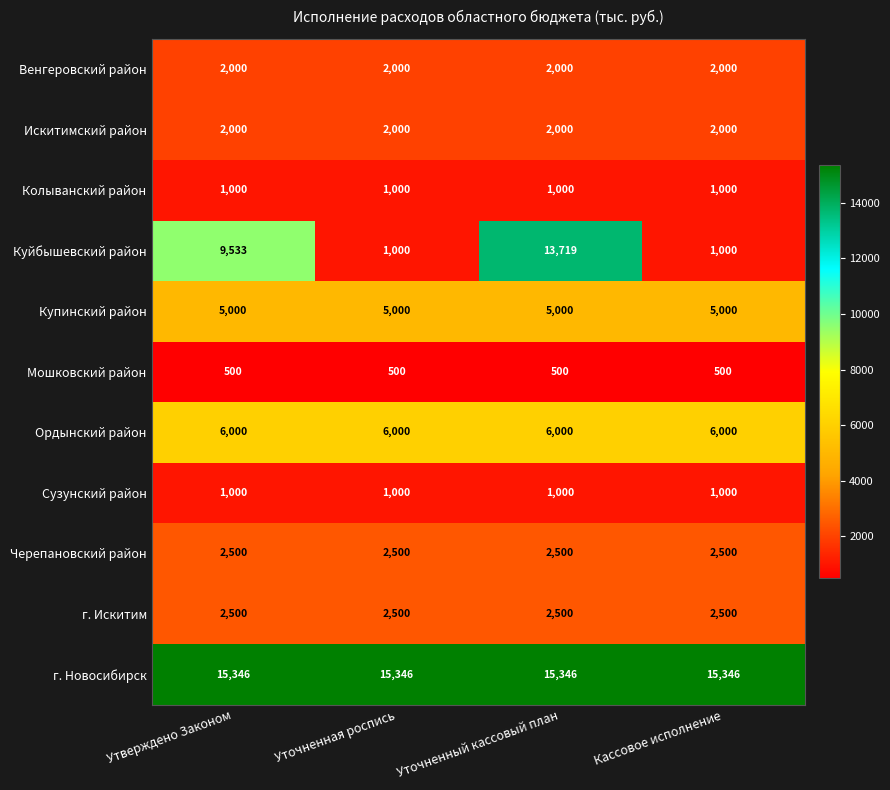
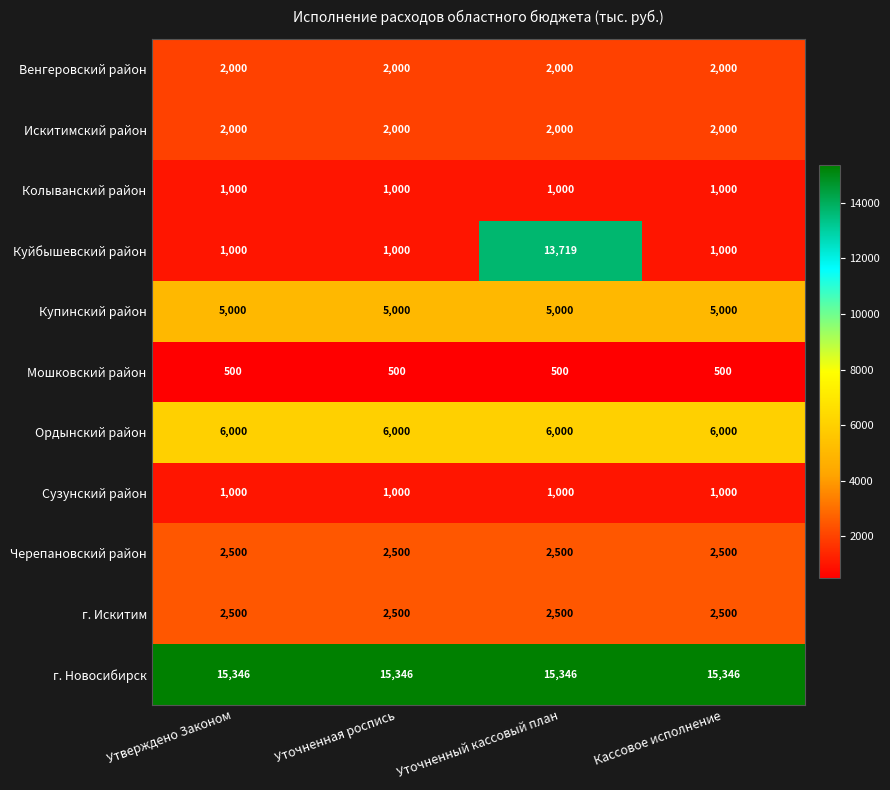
  {
    "Венгеровский район": {
      "Утверждено Законом": "2,000",
      "Уточненная роспись": "2,000",
      "Уточненный кассовый план": "2,000",
      "Кассовое исполнение": "2,000"
    },
    "Искитимский район": {
      "Утверждено Законом": "2,000",
      "Уточненная роспись": "2,000",
      "Уточненный кассовый план": "2,000",
      "Кассовое исполнение": "2,000"
    },
    "Колыванский район": {
      "Утверждено Законом": "1,000",
      "Уточненная роспись": "1,000",
      "Уточненный кассовый план": "1,000",
      "Кассовое исполнение": "1,000"
    },
    "Куйбышевский район": {
-     "Утверждено Законом": "9,533",
+     "Утверждено Законом": "1,000",
      "Уточненная роспись": "1,000",
      "Уточненный кассовый план": "13,719",
      "Кассовое исполнение": "1,000"
    },
    "Купинский район": {
      "Утверждено Законом": "5,000",
      "Уточненная роспись": "5,000",
      "Уточненный кассовый план": "5,000",
      "Кассовое исполнение": "5,000"
    },
    "Мошковский район": {
      "Утверждено Законом": "500",
      "Уточненная роспись": "500",
      "Уточненный кассовый план": "500",
      "Кассовое исполнение": "500"
    },
    "Ордынский район": {
      "Утверждено Законом": "6,000",
      "Уточненная роспись": "6,000",
      "Уточненный кассовый план": "6,000",
      "Кассовое исполнение": "6,000"
    },
    "Сузунский район": {
      "Утверждено Законом": "1,000",
      "Уточненная роспись": "1,000",
      "Уточненный кассовый план": "1,000",
      "Кассовое исполнение": "1,000"
    },
    "Черепановский район": {
      "Утверждено Законом": "2,500",
      "Уточненная роспись": "2,500",
      "Уточненный кассовый план": "2,500",
      "Кассовое исполнение": "2,500"
    },
    "г. Искитим": {
      "Утверждено Законом": "2,500",
      "Уточненная роспись": "2,500",
      "Уточненный кассовый план": "2,500",
      "Кассовое исполнение": "2,500"
    },
    "г. Новосибирск": {
      "Утверждено Законом": "15,346",
      "Уточненная роспись": "15,346",
      "Уточненный кассовый план": "15,346",
      "Кассовое исполнение": "15,346"
    }
  }
